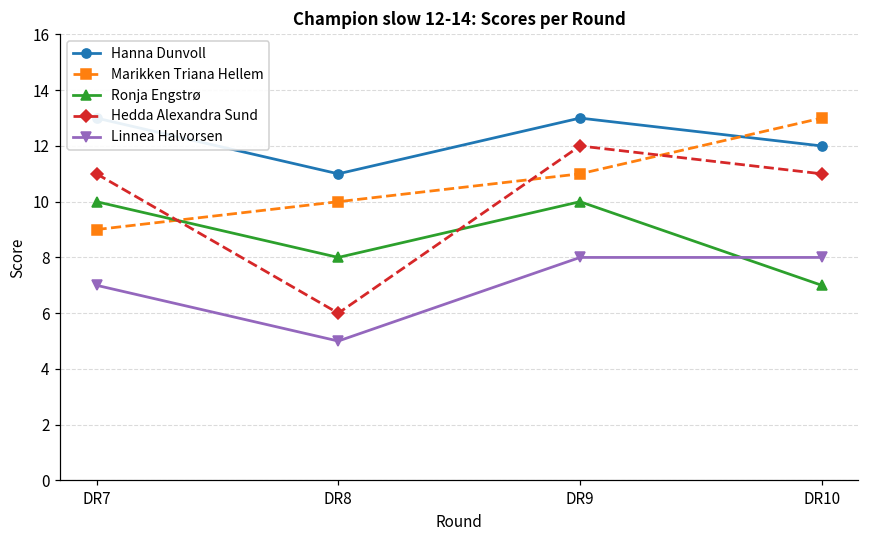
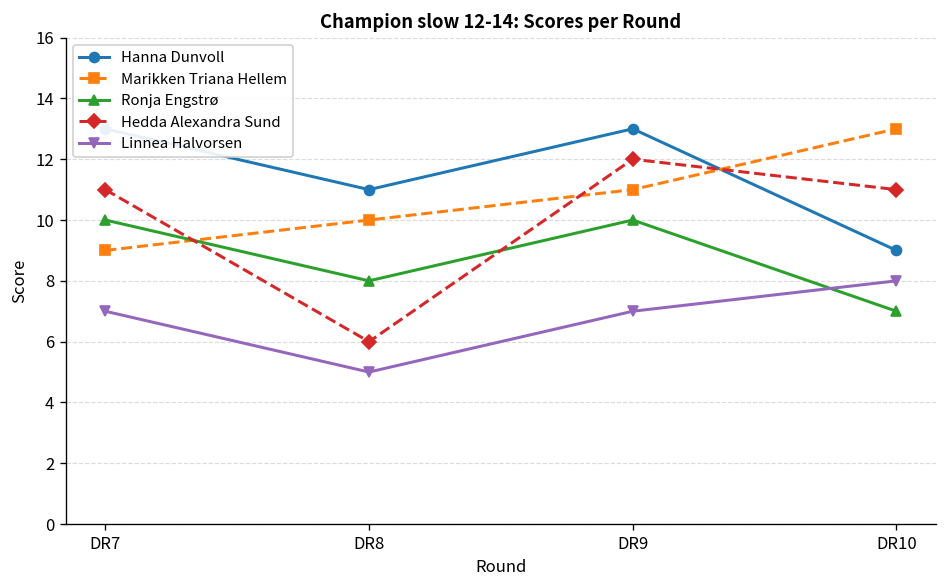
  {
    "Hanna Dunvoll": {
      "DR8": 11,
      "DR9": 13,
-     "DR10": 12
+     "DR10": 9
    },
    "Marikken Triana Hellem": {
      "DR7": 9,
      "DR8": 10,
      "DR9": 11,
      "DR10": 13
    },
    "Ronja Engstrø": {
      "DR7": 10,
      "DR8": 8,
      "DR9": 10,
      "DR10": 7
    },
    "Hedda Alexandra Sund": {
      "DR7": 11,
      "DR8": 6,
      "DR9": 12,
      "DR10": 11
    },
    "Linnea Halvorsen": {
      "DR7": 7,
      "DR8": 5,
-     "DR9": 8,
+     "DR9": 7,
      "DR10": 8
    }
  }
